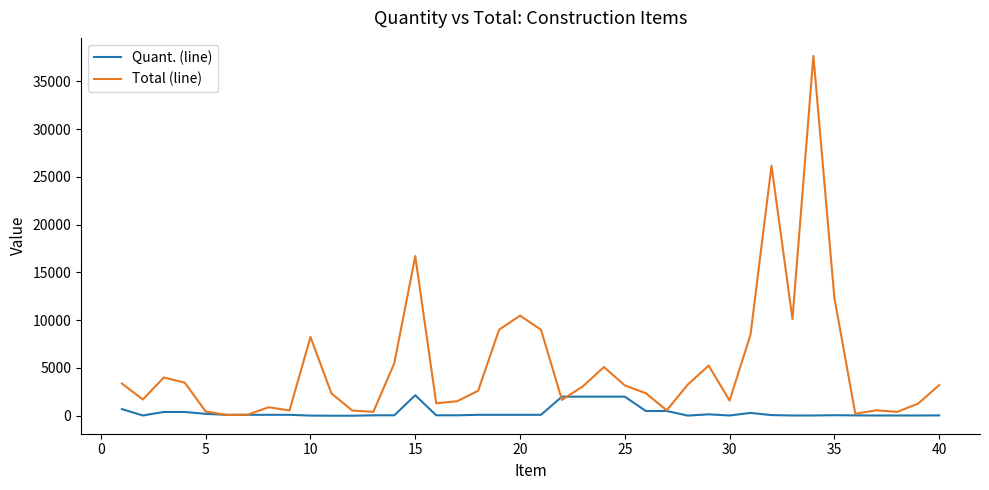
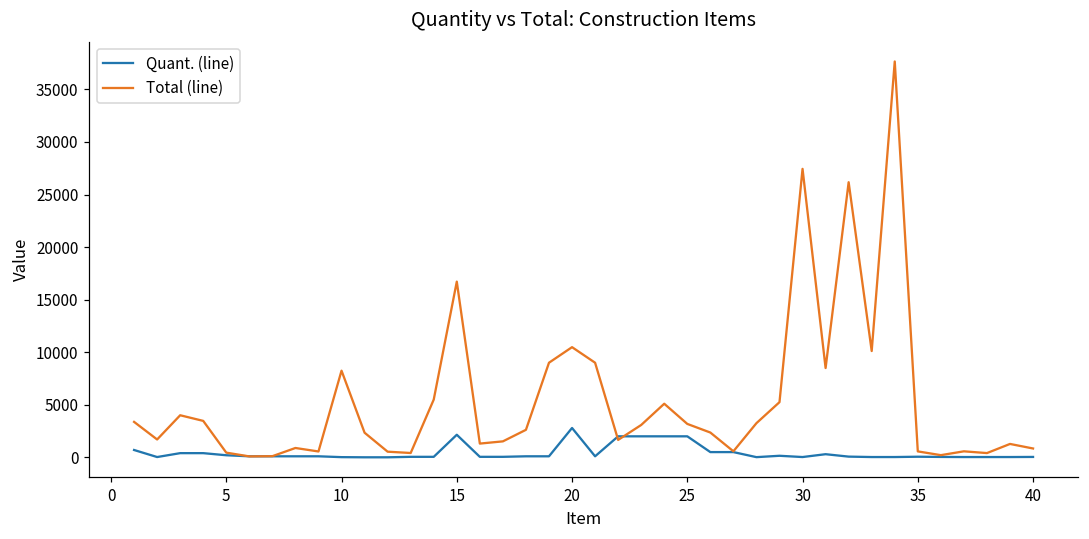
  {
    "Quant. (line)": {
      "10": 0,
      "15": 2000,
-     "20": 0,
+     "20": 3000,
      "25": 2000,
      "30": 0,
      "35": 0,
      "40": 0
    },
    "Total (line)": {
      "10": 8000,
      "15": 17000,
      "20": 10000,
      "25": 3000,
-     "30": 2000,
-     "35": 12000,
-     "40": 3000
+     "30": 27000,
+     "35": 1000,
+     "40": 1000
    }
  }
